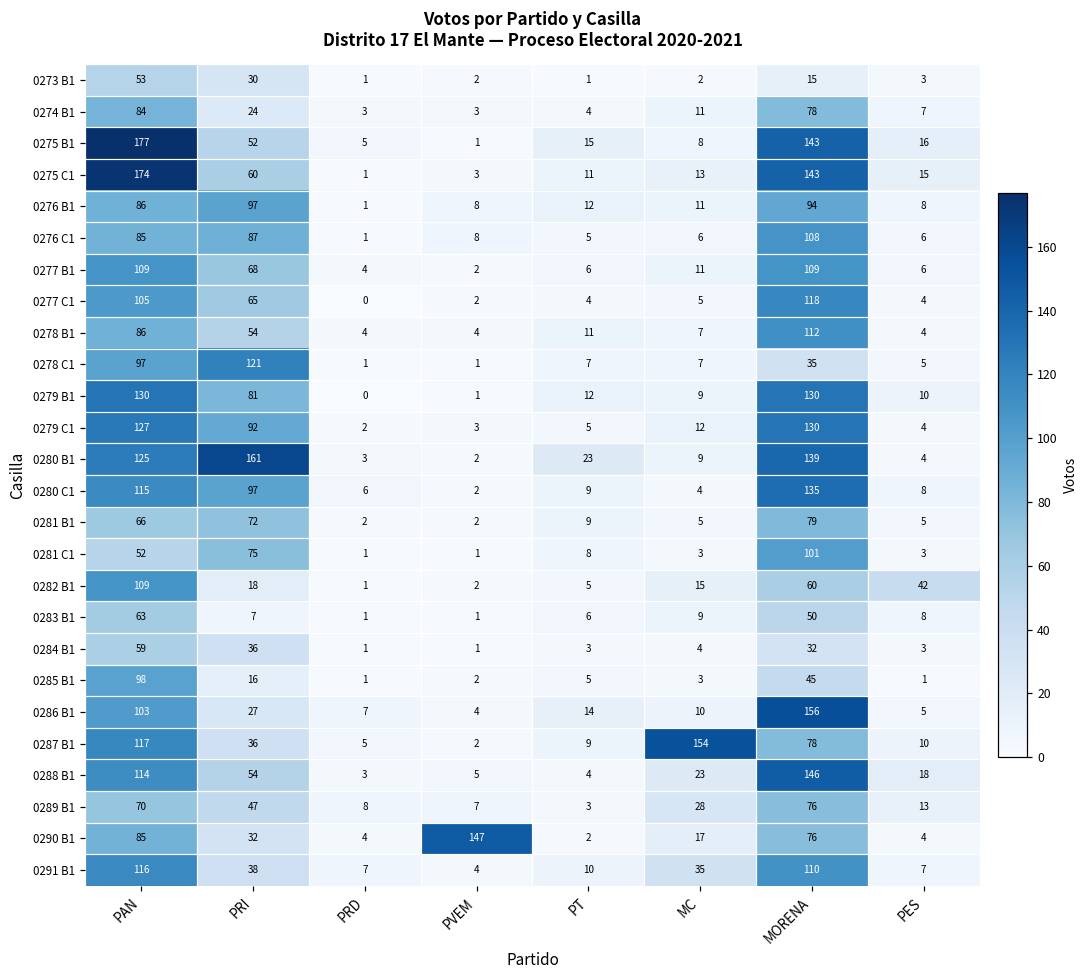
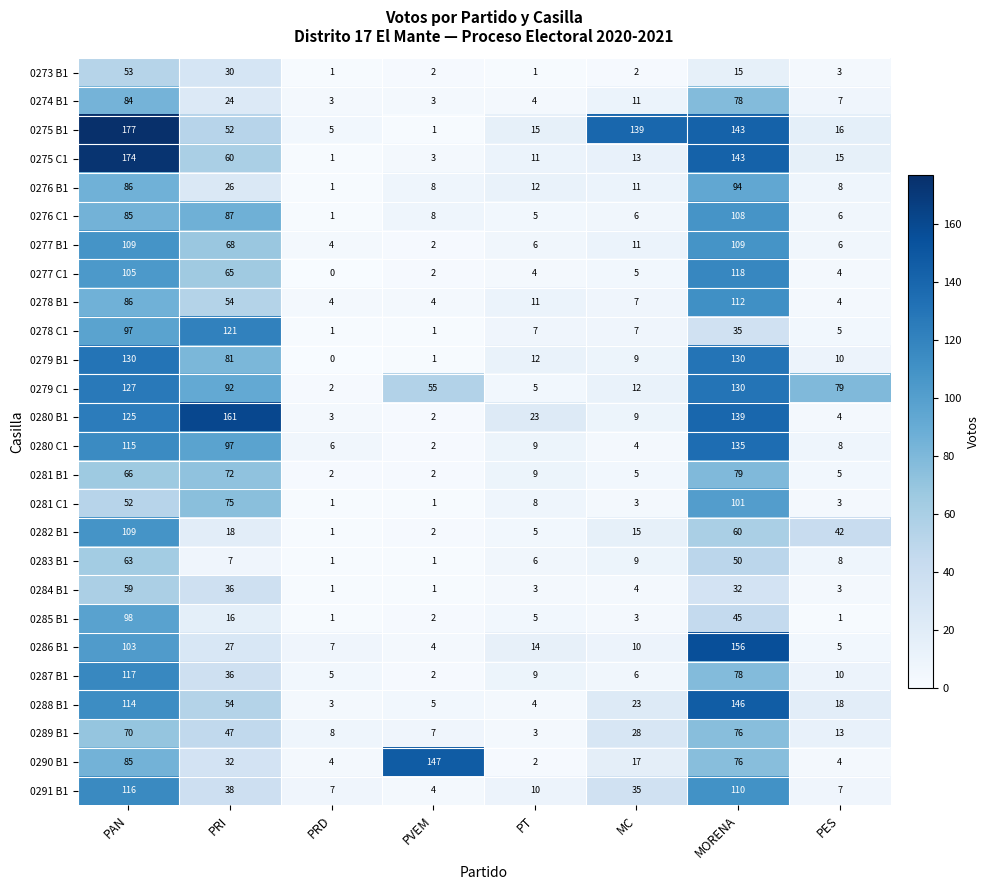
  {
    "0275 B1": {
      "PAN": 177,
      "PRI": 52,
      "PRD": 5,
      "PVEM": 1,
      "PT": 15,
-     "MC": 8,
+     "MC": 139,
      "MORENA": 143,
      "PES": 16
    },
    "0276 B1": {
      "PAN": 86,
-     "PRI": 97,
+     "PRI": 26,
      "PRD": 1,
      "PVEM": 8,
      "PT": 12,
      "MC": 11,
      "MORENA": 94,
      "PES": 8
    },
    "0279 C1": {
      "PAN": 127,
      "PRI": 92,
      "PRD": 2,
-     "PVEM": 3,
+     "PVEM": 55,
      "PT": 5,
      "MC": 12,
      "MORENA": 130,
-     "PES": 4
+     "PES": 79
    },
    "0287 B1": {
      "PAN": 117,
      "PRI": 36,
      "PRD": 5,
      "PVEM": 2,
      "PT": 9,
-     "MC": 154,
+     "MC": 6,
      "MORENA": 78,
      "PES": 10
    }
  }
